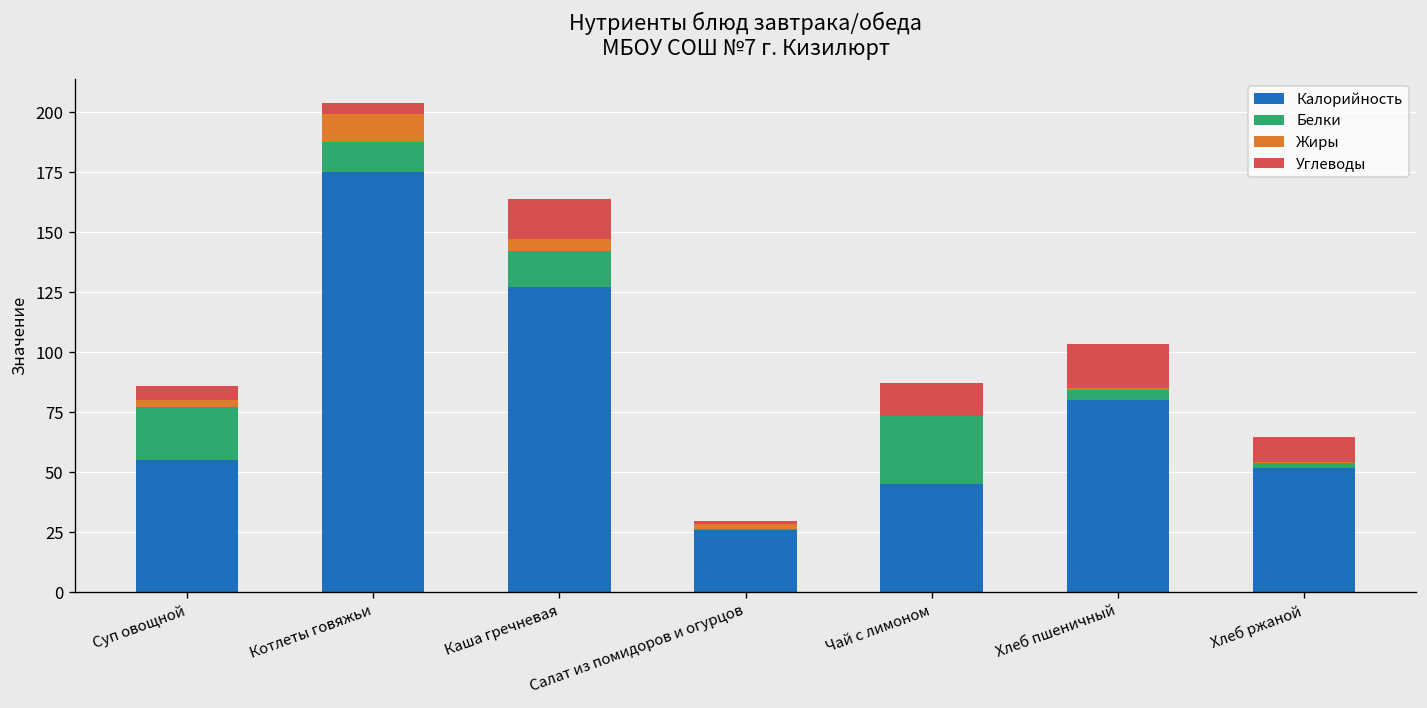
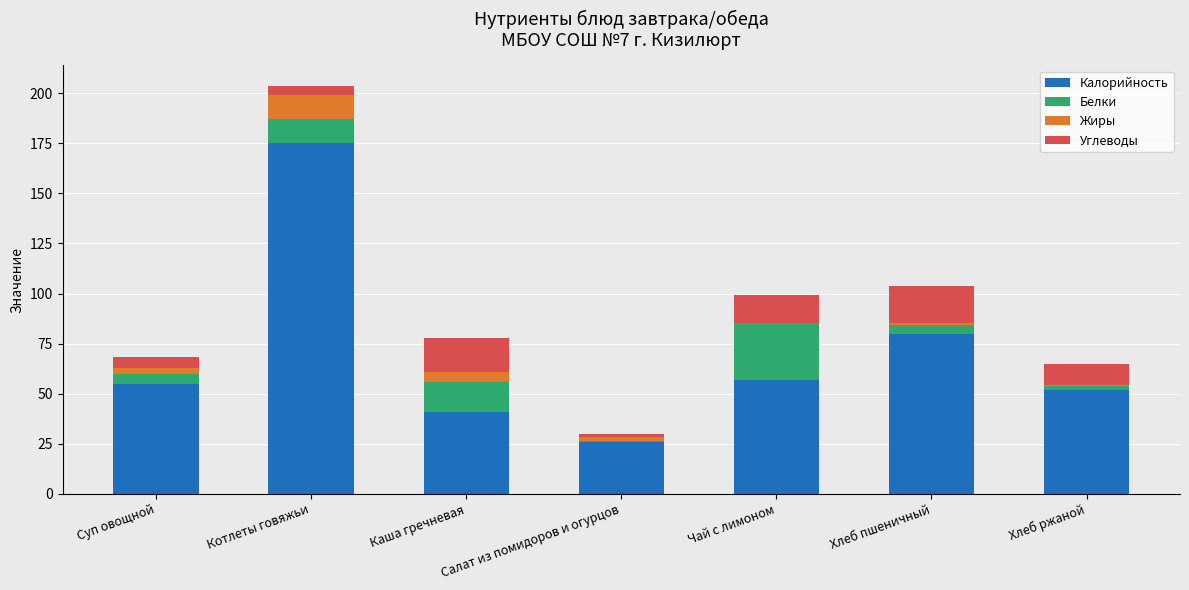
  {
    "Калорийность": {
      "Суп овощной": 55,
      "Котлеты говяжьи": 175,
-     "Каша гречневая": 127,
+     "Каша гречневая": 41,
      "Салат из помидоров и огурцов": 26,
-     "Чай с лимоном": 45,
+     "Чай с лимоном": 57,
      "Хлеб пшеничный": 80,
      "Хлеб ржаной": 52
    },
    "Белки": {
-     "Суп овощной": 22,
+     "Суп овощной": 5,
      "Котлеты говяжьи": 12,
      "Каша гречневая": 15,
      "Чай с лимоном": 28,
      "Хлеб пшеничный": 4,
      "Хлеб ржаной": 2
    }
  }
